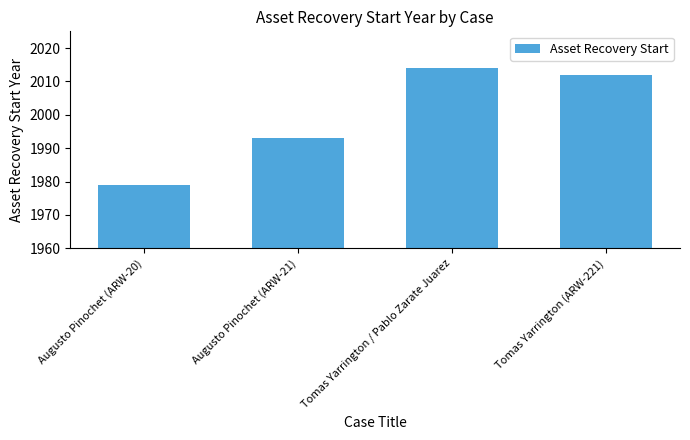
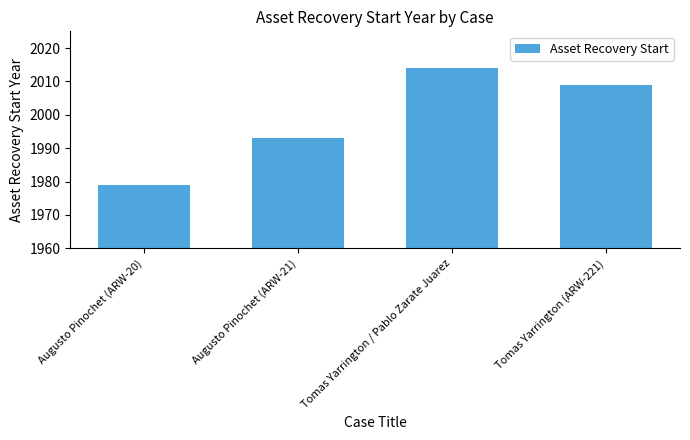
  {
    "Augusto Pinochet (ARW-20)": 1979,
    "Augusto Pinochet (ARW-21)": 1993,
    "Tomas Yarrington / Pablo Zarate Juarez": 2014,
-   "Tomas Yarrington (ARW-221)": 2012
+   "Tomas Yarrington (ARW-221)": 2009
  }
